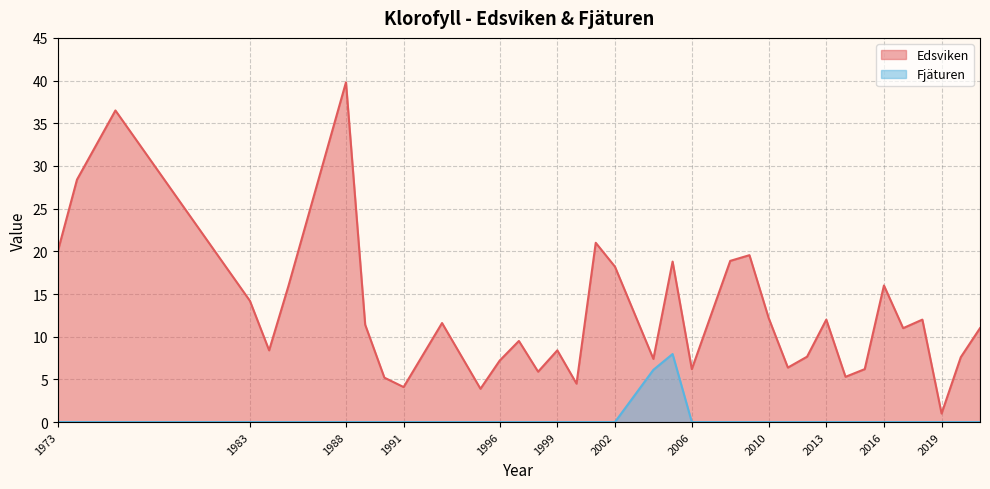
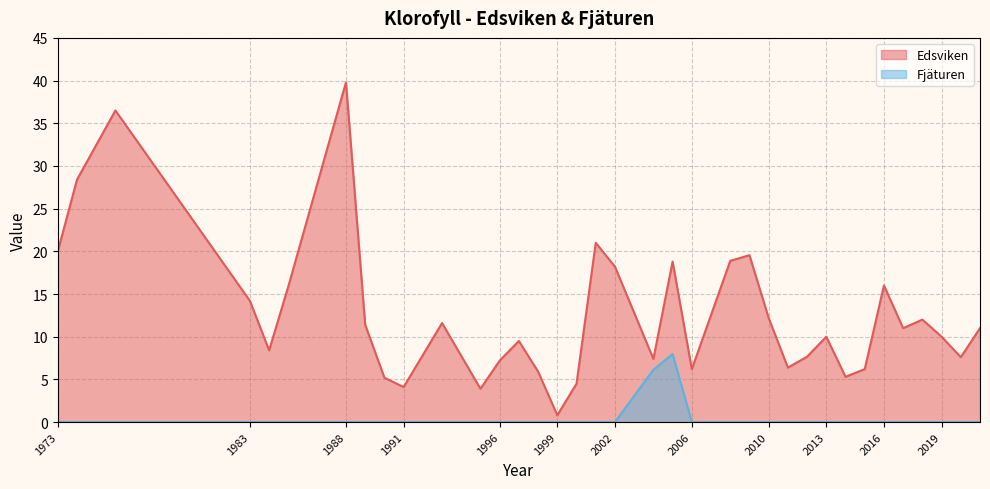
  {
    "Edsviken": {
      "1973": 20,
      "1983": 14,
      "1988": 40,
      "1991": 4,
      "1996": 7,
-     "1999": 8,
+     "1999": 1,
      "2002": 18,
      "2006": 6,
      "2010": 12,
-     "2013": 12,
+     "2013": 10,
      "2016": 16,
-     "2019": 1
+     "2019": 10
    },
    "Fjäturen": {
      "1973": 0,
      "1983": 0,
      "1988": 0,
      "1991": 0,
      "1996": 0,
      "1999": 0,
      "2002": 0,
      "2006": 0,
      "2010": 0,
      "2013": 0,
      "2016": 0,
      "2019": 0
    }
  }
